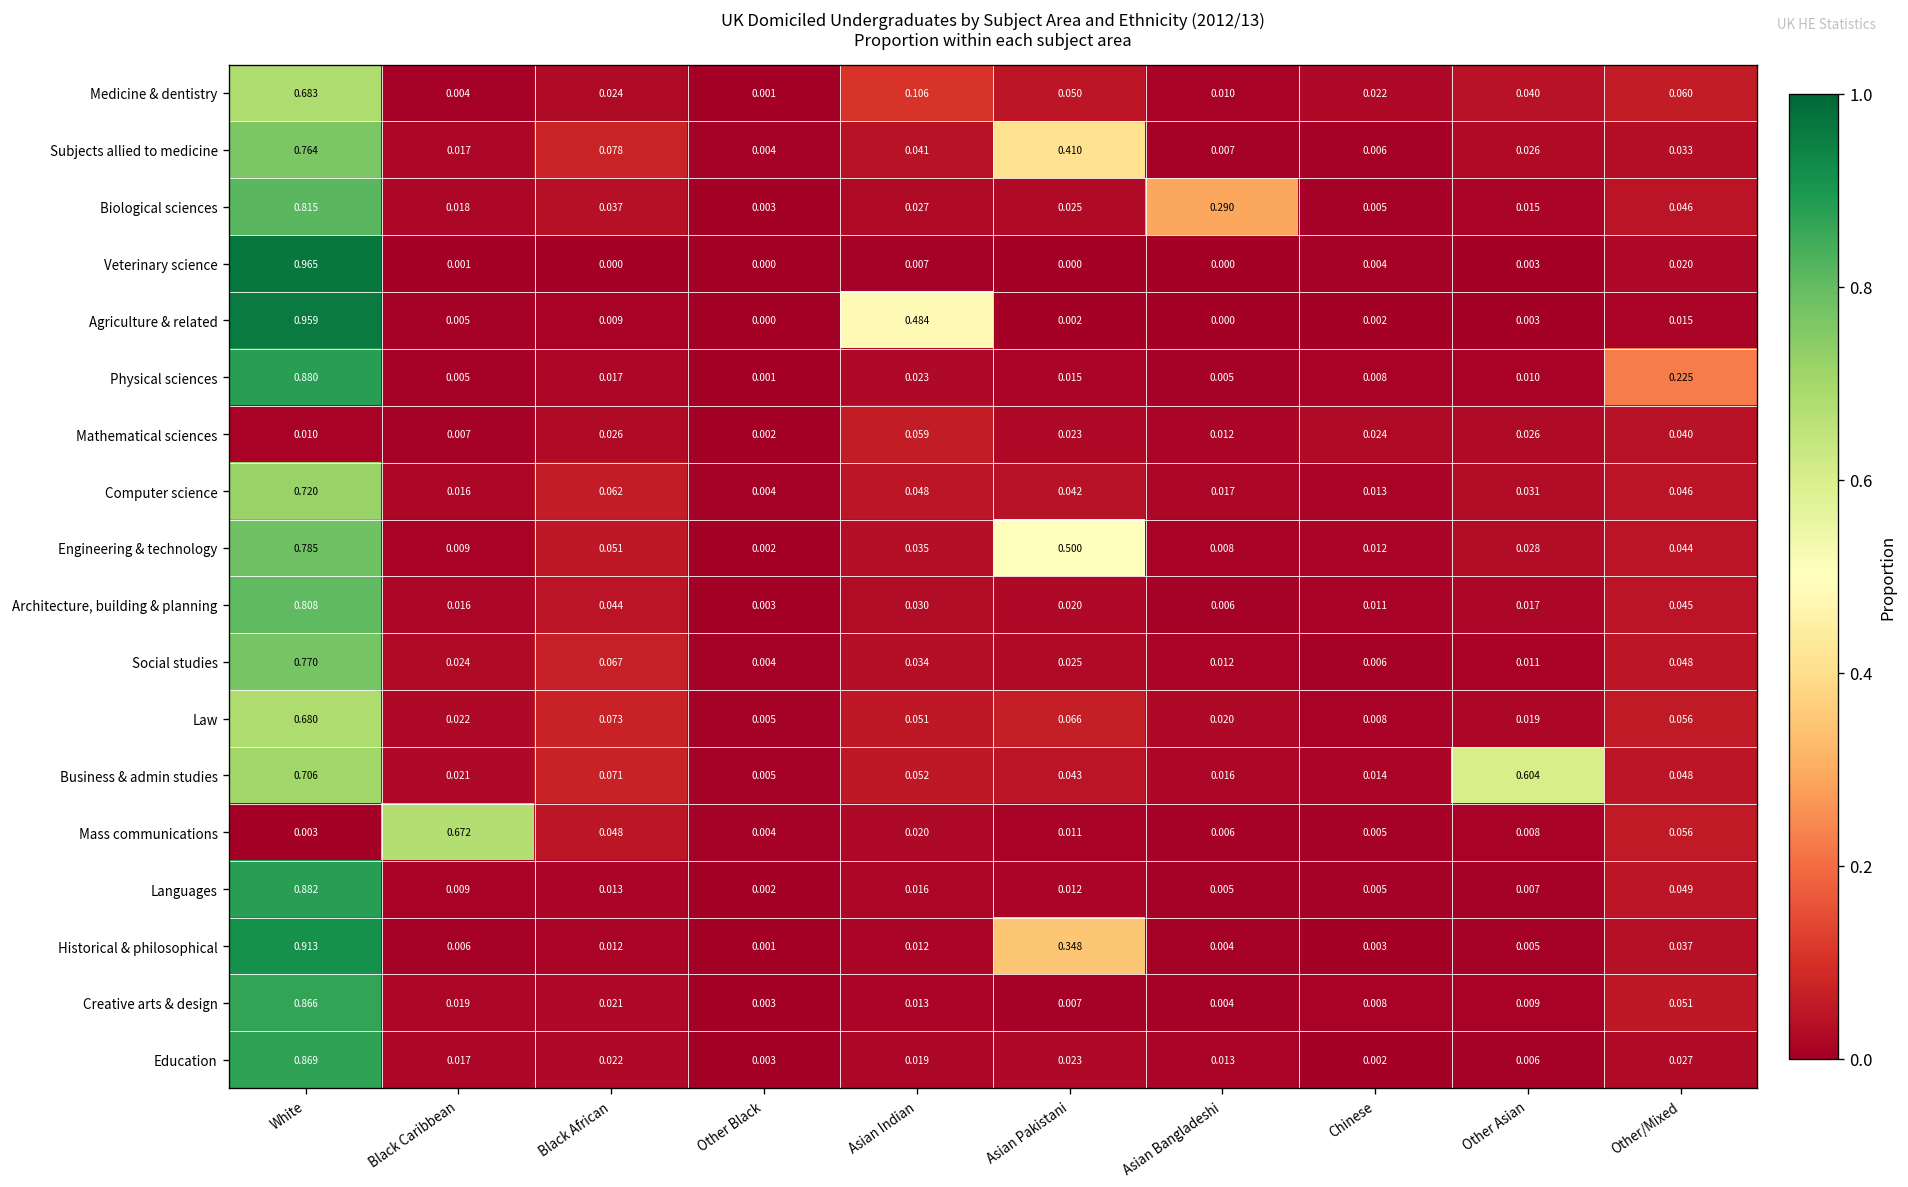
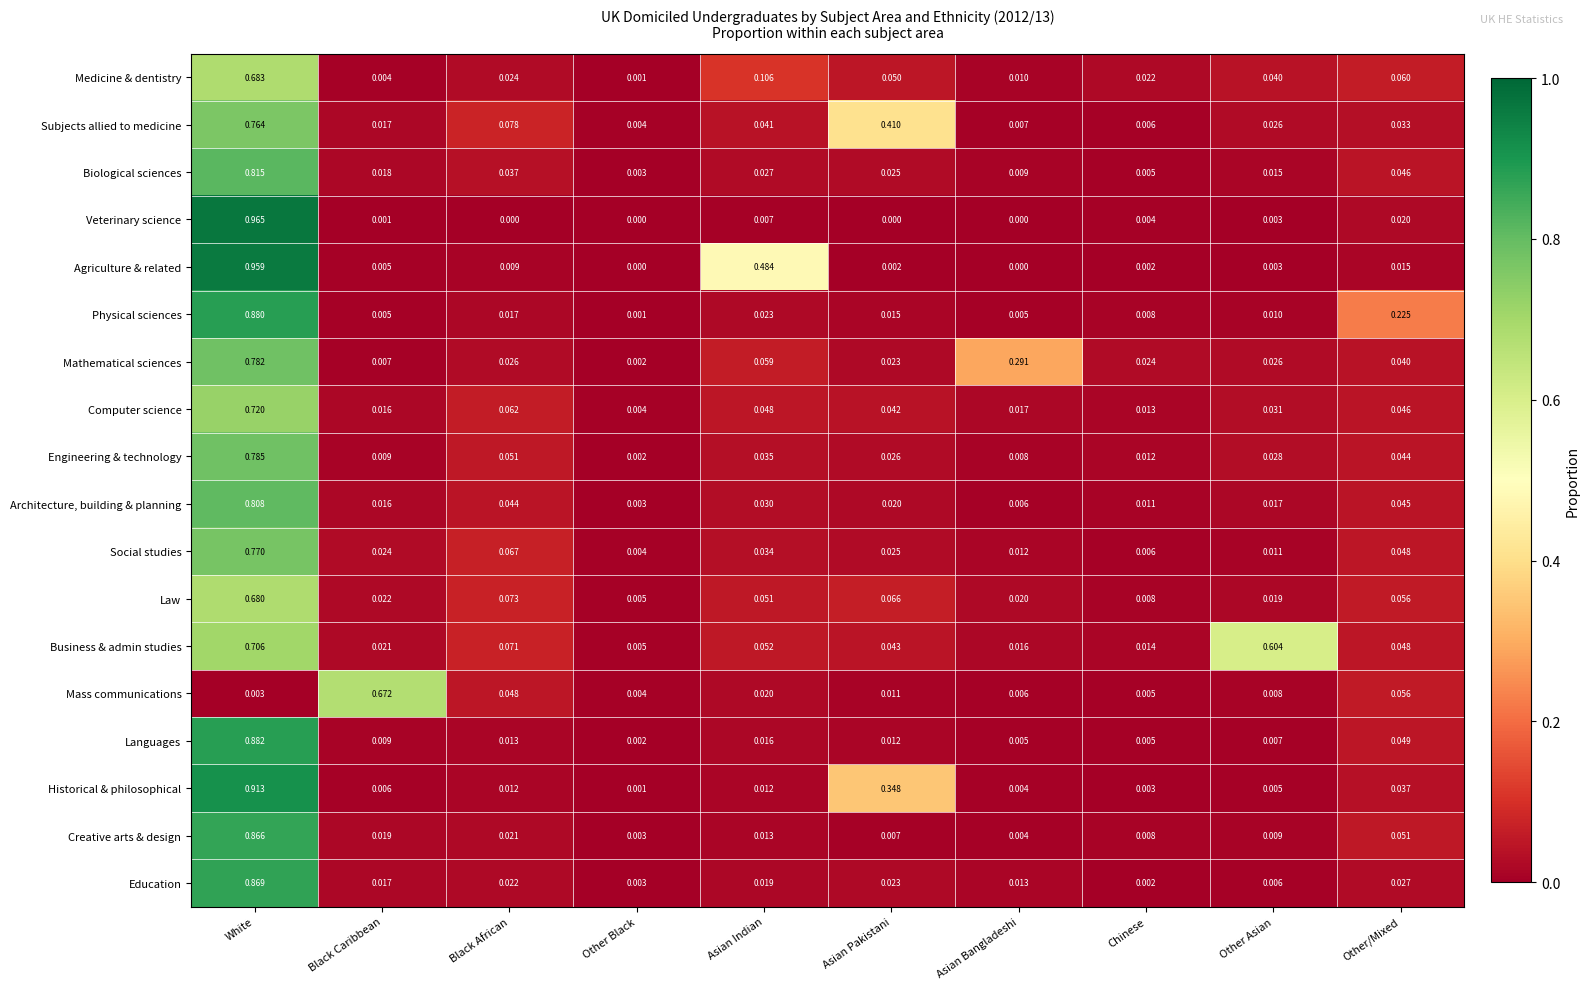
  {
    "Medicine & dentistry": {
      "White": 0.683,
      "Black Caribbean": 0.004,
      "Black African": 0.024,
      "Other Black": 0.001,
      "Asian Indian": 0.106,
      "Asian Pakistani": 0.050,
      "Asian Bangladeshi": 0.010,
      "Chinese": 0.022,
      "Other Asian": 0.040,
      "Other/Mixed": 0.060
    },
    "Subjects allied to medicine": {
      "White": 0.764,
      "Black Caribbean": 0.017,
      "Black African": 0.078,
      "Other Black": 0.004,
      "Asian Indian": 0.041,
      "Asian Pakistani": 0.410,
      "Asian Bangladeshi": 0.007,
      "Chinese": 0.006,
      "Other Asian": 0.026,
      "Other/Mixed": 0.033
    },
    "Biological sciences": {
      "White": 0.815,
      "Black Caribbean": 0.018,
      "Black African": 0.037,
      "Other Black": 0.003,
      "Asian Indian": 0.027,
      "Asian Pakistani": 0.025,
-     "Asian Bangladeshi": 0.290,
+     "Asian Bangladeshi": 0.009,
      "Chinese": 0.005,
      "Other Asian": 0.015,
      "Other/Mixed": 0.046
    },
    "Veterinary science": {
      "White": 0.965,
      "Black Caribbean": 0.001,
      "Black African": 0.000,
      "Other Black": 0.000,
      "Asian Indian": 0.007,
      "Asian Pakistani": 0.000,
      "Asian Bangladeshi": 0.000,
      "Chinese": 0.004,
      "Other Asian": 0.003,
      "Other/Mixed": 0.020
    },
    "Agriculture & related": {
      "White": 0.959,
      "Black Caribbean": 0.005,
      "Black African": 0.009,
      "Other Black": 0.000,
      "Asian Indian": 0.484,
      "Asian Pakistani": 0.002,
      "Asian Bangladeshi": 0.000,
      "Chinese": 0.002,
      "Other Asian": 0.003,
      "Other/Mixed": 0.015
    },
    "Physical sciences": {
      "White": 0.880,
      "Black Caribbean": 0.005,
      "Black African": 0.017,
      "Other Black": 0.001,
      "Asian Indian": 0.023,
      "Asian Pakistani": 0.015,
      "Asian Bangladeshi": 0.005,
      "Chinese": 0.008,
      "Other Asian": 0.010,
      "Other/Mixed": 0.225
    },
    "Mathematical sciences": {
-     "White": 0.010,
+     "White": 0.782,
      "Black Caribbean": 0.007,
      "Black African": 0.026,
      "Other Black": 0.002,
      "Asian Indian": 0.059,
      "Asian Pakistani": 0.023,
-     "Asian Bangladeshi": 0.012,
+     "Asian Bangladeshi": 0.291,
      "Chinese": 0.024,
      "Other Asian": 0.026,
      "Other/Mixed": 0.040
    },
    "Computer science": {
      "White": 0.720,
      "Black Caribbean": 0.016,
      "Black African": 0.062,
      "Other Black": 0.004,
      "Asian Indian": 0.048,
      "Asian Pakistani": 0.042,
      "Asian Bangladeshi": 0.017,
      "Chinese": 0.013,
      "Other Asian": 0.031,
      "Other/Mixed": 0.046
    },
    "Engineering & technology": {
      "White": 0.785,
      "Black Caribbean": 0.009,
      "Black African": 0.051,
      "Other Black": 0.002,
      "Asian Indian": 0.035,
-     "Asian Pakistani": 0.500,
+     "Asian Pakistani": 0.026,
      "Asian Bangladeshi": 0.008,
      "Chinese": 0.012,
      "Other Asian": 0.028,
      "Other/Mixed": 0.044
    },
    "Architecture, building & planning": {
      "White": 0.808,
      "Black Caribbean": 0.016,
      "Black African": 0.044,
      "Other Black": 0.003,
      "Asian Indian": 0.030,
      "Asian Pakistani": 0.020,
      "Asian Bangladeshi": 0.006,
      "Chinese": 0.011,
      "Other Asian": 0.017,
      "Other/Mixed": 0.045
    },
    "Social studies": {
      "White": 0.770,
      "Black Caribbean": 0.024,
      "Black African": 0.067,
      "Other Black": 0.004,
      "Asian Indian": 0.034,
      "Asian Pakistani": 0.025,
      "Asian Bangladeshi": 0.012,
      "Chinese": 0.006,
      "Other Asian": 0.011,
      "Other/Mixed": 0.048
    },
    "Law": {
      "White": 0.680,
      "Black Caribbean": 0.022,
      "Black African": 0.073,
      "Other Black": 0.005,
      "Asian Indian": 0.051,
      "Asian Pakistani": 0.066,
      "Asian Bangladeshi": 0.020,
      "Chinese": 0.008,
      "Other Asian": 0.019,
      "Other/Mixed": 0.056
    },
    "Business & admin studies": {
      "White": 0.706,
      "Black Caribbean": 0.021,
      "Black African": 0.071,
      "Other Black": 0.005,
      "Asian Indian": 0.052,
      "Asian Pakistani": 0.043,
      "Asian Bangladeshi": 0.016,
      "Chinese": 0.014,
      "Other Asian": 0.604,
      "Other/Mixed": 0.048
    },
    "Mass communications": {
      "White": 0.003,
      "Black Caribbean": 0.672,
      "Black African": 0.048,
      "Other Black": 0.004,
      "Asian Indian": 0.020,
      "Asian Pakistani": 0.011,
      "Asian Bangladeshi": 0.006,
      "Chinese": 0.005,
      "Other Asian": 0.008,
      "Other/Mixed": 0.056
    },
    "Languages": {
      "White": 0.882,
      "Black Caribbean": 0.009,
      "Black African": 0.013,
      "Other Black": 0.002,
      "Asian Indian": 0.016,
      "Asian Pakistani": 0.012,
      "Asian Bangladeshi": 0.005,
      "Chinese": 0.005,
      "Other Asian": 0.007,
      "Other/Mixed": 0.049
    },
    "Historical & philosophical": {
      "White": 0.913,
      "Black Caribbean": 0.006,
      "Black African": 0.012,
      "Other Black": 0.001,
      "Asian Indian": 0.012,
      "Asian Pakistani": 0.348,
      "Asian Bangladeshi": 0.004,
      "Chinese": 0.003,
      "Other Asian": 0.005,
      "Other/Mixed": 0.037
    },
    "Creative arts & design": {
      "White": 0.866,
      "Black Caribbean": 0.019,
      "Black African": 0.021,
      "Other Black": 0.003,
      "Asian Indian": 0.013,
      "Asian Pakistani": 0.007,
      "Asian Bangladeshi": 0.004,
      "Chinese": 0.008,
      "Other Asian": 0.009,
      "Other/Mixed": 0.051
    },
    "Education": {
      "White": 0.869,
      "Black Caribbean": 0.017,
      "Black African": 0.022,
      "Other Black": 0.003,
      "Asian Indian": 0.019,
      "Asian Pakistani": 0.023,
      "Asian Bangladeshi": 0.013,
      "Chinese": 0.002,
      "Other Asian": 0.006,
      "Other/Mixed": 0.027
    }
  }
